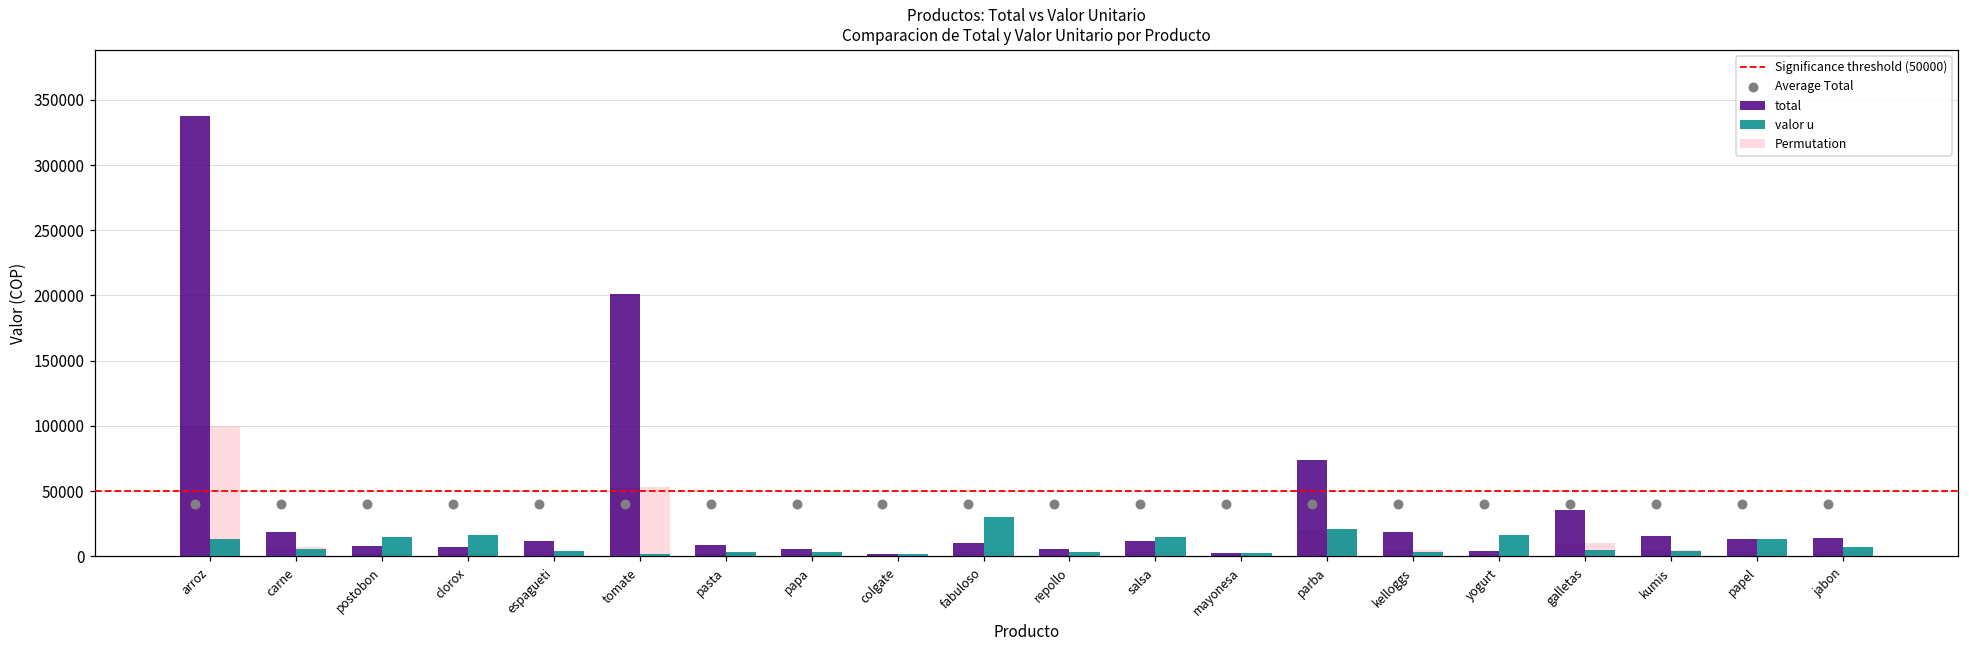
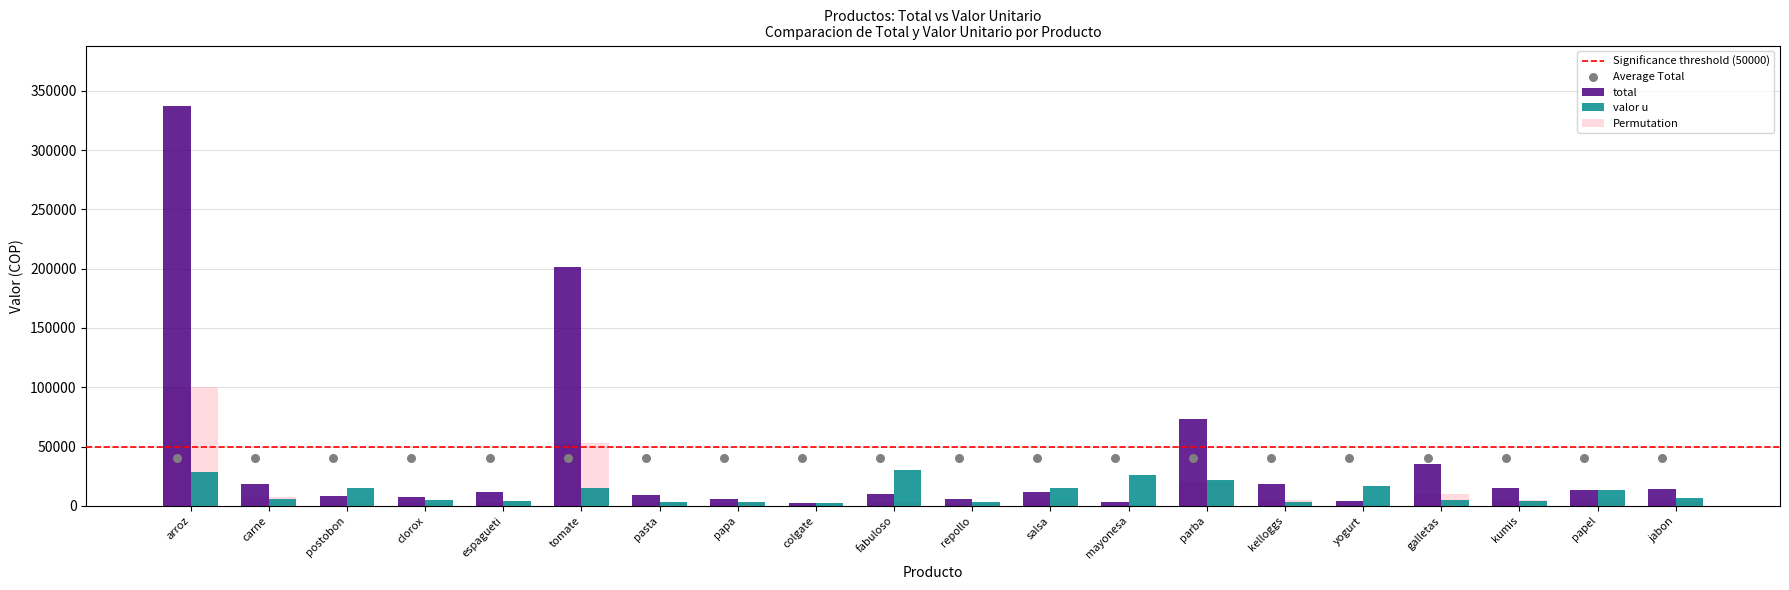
  {
    "total": {
      "arroz": 338000,
      "carne": 19000,
      "postobon": 8000,
      "clorox": 7000,
      "espagueti": 12000,
      "tomate": 201000,
      "pasta": 9000,
      "papa": 6000,
      "fabuloso": 10000,
      "repollo": 6000,
      "salsa": 12000,
      "mayonesa": 3000,
      "parba": 74000,
      "kelloggs": 19000,
      "yogurt": 4000,
      "galletas": 35000,
      "kumis": 15000,
      "papel": 13000,
      "jabon": 14000
    },
    "valor u": {
-     "arroz": 14000,
+     "arroz": 28000,
      "carne": 6000,
      "postobon": 15000,
-     "clorox": 16000,
+     "clorox": 5000,
      "espagueti": 4000,
-     "tomate": 2000,
+     "tomate": 15000,
      "pasta": 3000,
      "papa": 3000,
      "fabuloso": 30000,
      "repollo": 3000,
      "salsa": 15000,
-     "mayonesa": 3000,
+     "mayonesa": 26000,
      "parba": 21000,
      "yogurt": 17000,
      "kumis": 4000,
      "papel": 13000,
      "jabon": 7000
    },
    "Permutation": {
      "arroz": 100000,
      "carne": 7000,
      "postobon": 3000,
      "clorox": 2000,
      "espagueti": 3000,
      "tomate": 53000,
      "pasta": 2000,
      "papa": 2000,
      "fabuloso": 3000,
      "salsa": 4000,
      "parba": 20000,
      "kelloggs": 5000,
      "galletas": 10000,
      "kumis": 5000,
      "papel": 4000,
      "jabon": 4000
    }
  }
